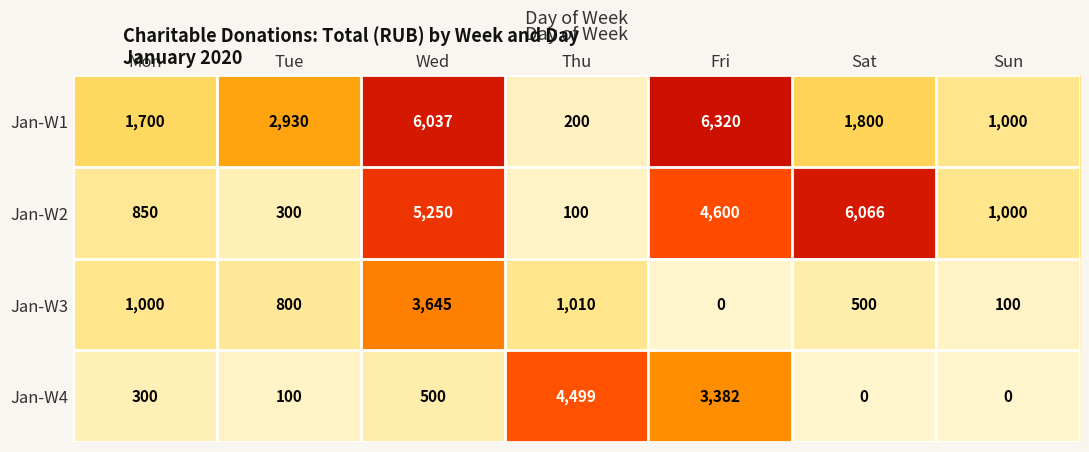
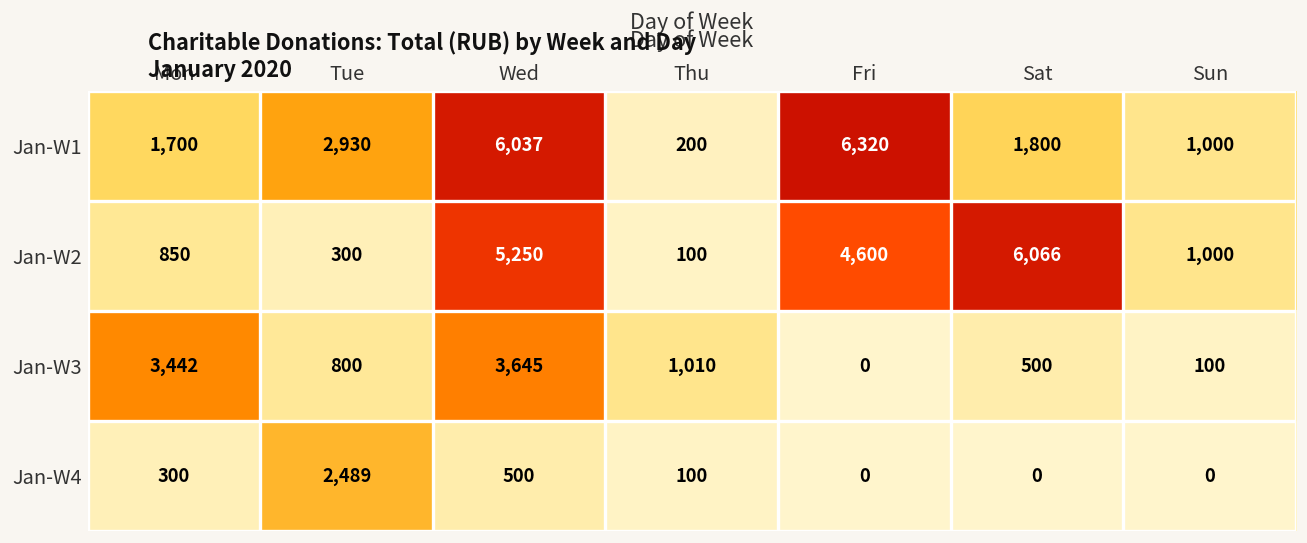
  {
    "Jan-W1": {
      "Mon": "1,700",
      "Tue": "2,930",
      "Wed": "6,037",
      "Thu": "200",
      "Fri": "6,320",
      "Sat": "1,800",
      "Sun": "1,000"
    },
    "Jan-W2": {
      "Mon": "850",
      "Tue": "300",
      "Wed": "5,250",
      "Thu": "100",
      "Fri": "4,600",
      "Sat": "6,066",
      "Sun": "1,000"
    },
    "Jan-W3": {
-     "Mon": "1,000",
+     "Mon": "3,442",
      "Tue": "800",
      "Wed": "3,645",
      "Thu": "1,010",
      "Fri": "0",
      "Sat": "500",
      "Sun": "100"
    },
    "Jan-W4": {
      "Mon": "300",
-     "Tue": "100",
+     "Tue": "2,489",
      "Wed": "500",
-     "Thu": "4,499",
-     "Fri": "3,382",
+     "Thu": "100",
+     "Fri": "0",
      "Sat": "0",
      "Sun": "0"
    }
  }
